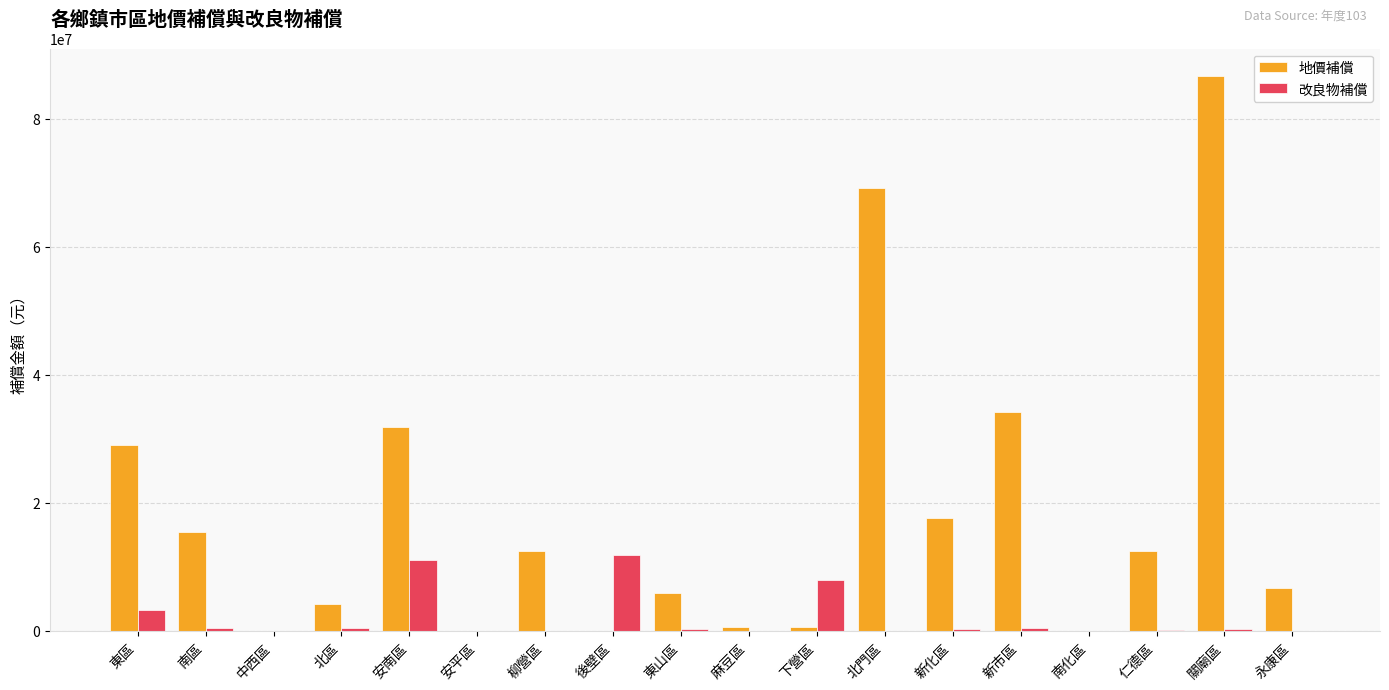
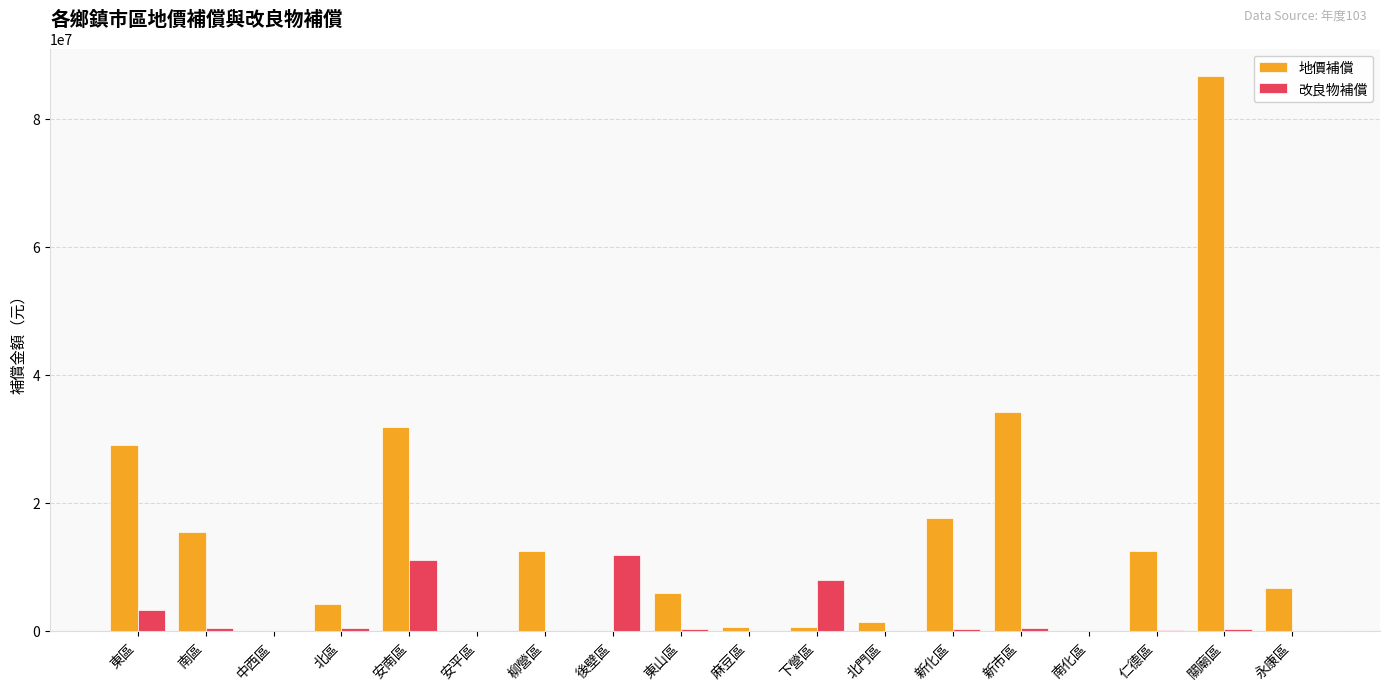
  {
    "地價補償": {
      "東區": 29000000,
      "南區": 15000000,
      "中西區": 0,
      "北區": 4000000,
      "安南區": 32000000,
      "安平區": 0,
      "柳營區": 13000000,
      "東山區": 6000000,
      "麻豆區": 1000000,
      "下營區": 1000000,
-     "北門區": 69000000,
+     "北門區": 1000000,
      "新化區": 18000000,
      "新市區": 34000000,
      "仁德區": 13000000,
      "關廟區": 87000000,
      "永康區": 7000000
    },
    "改良物補償": {
      "東區": 3000000,
      "南區": 1000000,
      "中西區": 0,
      "北區": 0,
      "安南區": 11000000,
      "安平區": 0,
      "柳營區": 0,
      "後壁區": 12000000,
      "下營區": 8000000,
      "北門區": 0,
      "新市區": 0,
      "南化區": 0,
      "永康區": 0
    }
  }
